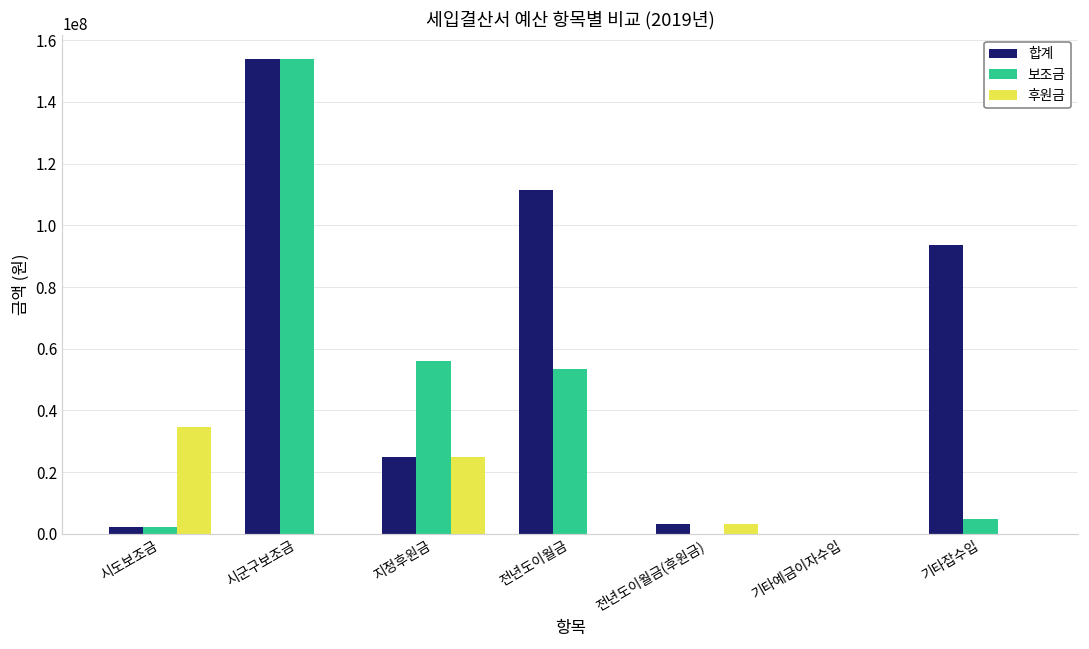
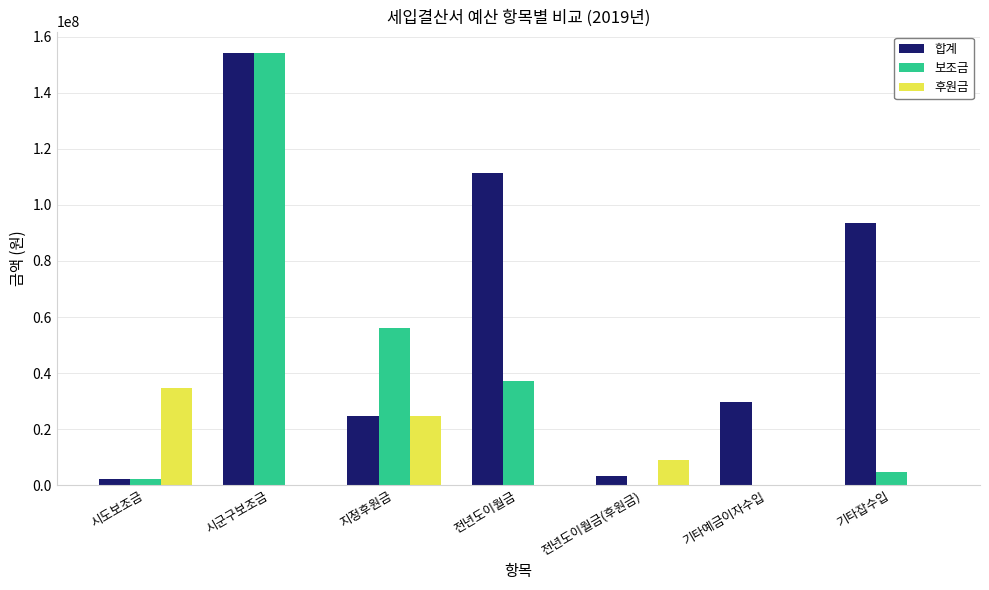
  {
    "합계": {
      "시도보조금": 2000000,
      "시군구보조금": 154000000,
      "지정후원금": 25000000,
      "전년도이월금": 111000000,
      "전년도이월금(후원금)": 3000000,
-     "기타예금이자수입": 0,
+     "기타예금이자수입": 30000000,
      "기타잡수입": 93000000
    },
    "보조금": {
      "시도보조금": 2000000,
      "시군구보조금": 154000000,
      "지정후원금": 56000000,
-     "전년도이월금": 54000000,
+     "전년도이월금": 37000000,
      "전년도이월금(후원금)": 0,
      "기타예금이자수입": 0,
      "기타잡수입": 5000000
    },
    "후원금": {
      "시도보조금": 35000000,
      "시군구보조금": 0,
      "지정후원금": 25000000,
      "전년도이월금": 0,
-     "전년도이월금(후원금)": 3000000,
+     "전년도이월금(후원금)": 9000000,
      "기타예금이자수입": 0,
      "기타잡수입": 0
    }
  }
